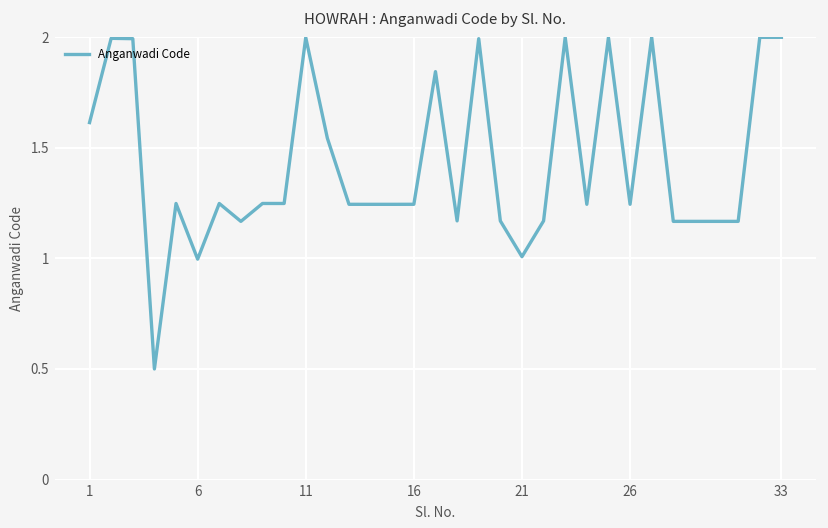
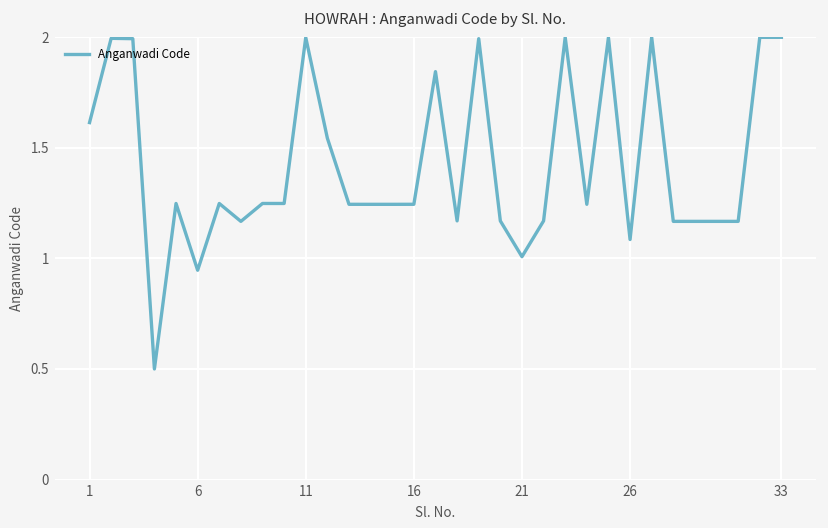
  {
    "1": 1.61,
-   "6": 1.00,
+   "6": 0.95,
    "11": 2.00,
    "16": 1.24,
    "21": 1.01,
-   "26": 1.24,
+   "26": 1.09,
    "33": 2.00
  }
